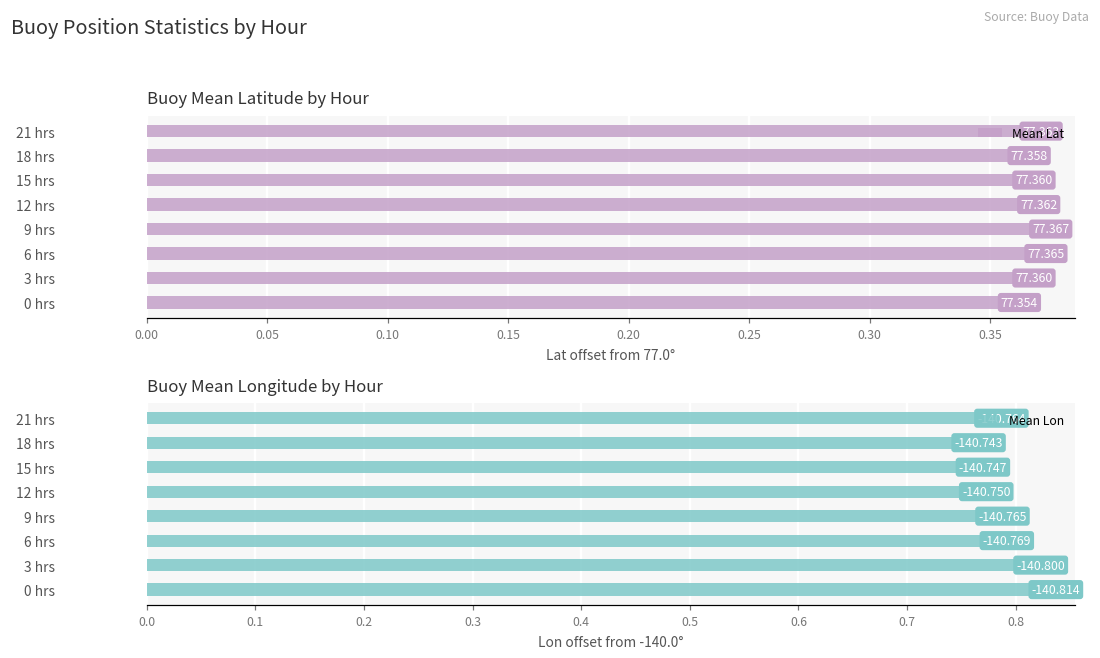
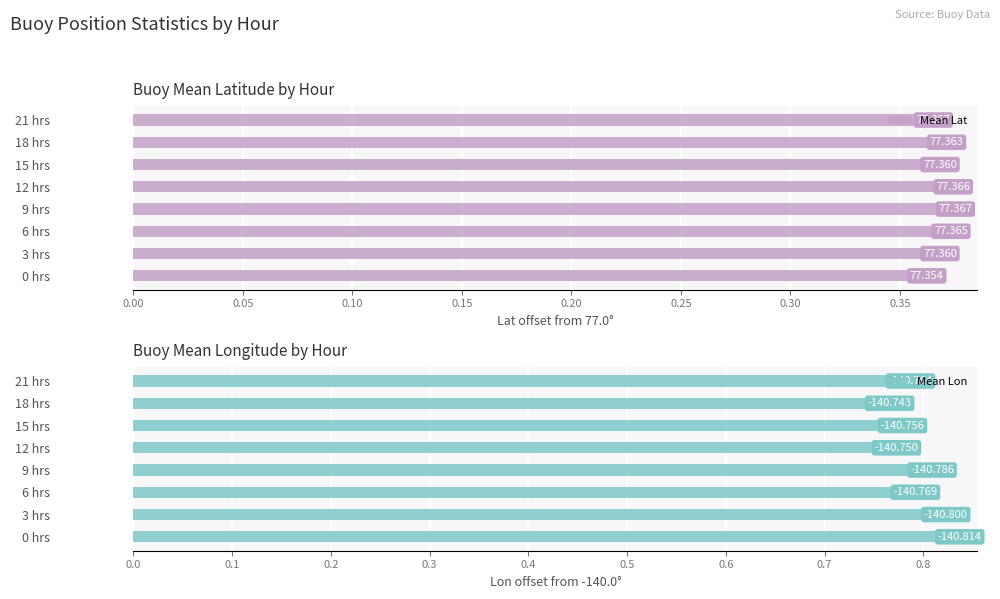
  {
    "Buoy Mean Latitude by Hour": {
-     "21 hrs": 77.363,
-     "18 hrs": 77.358,
-     "12 hrs": 77.362
+     "21 hrs": 77.357,
+     "18 hrs": 77.363,
+     "12 hrs": 77.366
    },
    "Buoy Mean Longitude by Hour": {
-     "15 hrs": -140.747,
-     "9 hrs": -140.765
+     "15 hrs": -140.756,
+     "9 hrs": -140.786
    }
  }
